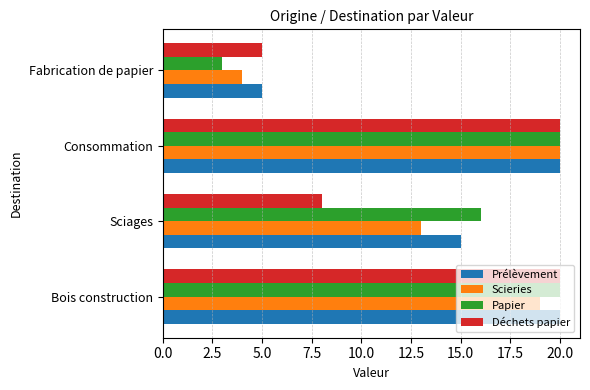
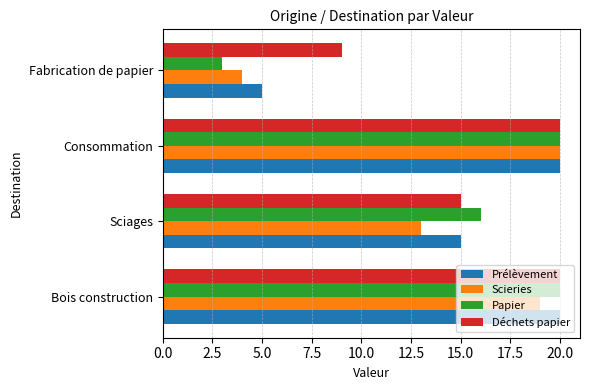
  {
    "Prélèvement": {
      "Fabrication de papier": 5,
      "Consommation": 20,
      "Sciages": 15
    },
    "Scieries": {
      "Fabrication de papier": 4,
      "Consommation": 20,
      "Sciages": 13
    },
    "Papier": {
      "Fabrication de papier": 3,
      "Consommation": 20,
      "Sciages": 16
    },
    "Déchets papier": {
-     "Fabrication de papier": 5,
+     "Fabrication de papier": 9,
      "Consommation": 20,
-     "Sciages": 8
+     "Sciages": 15
    }
  }
